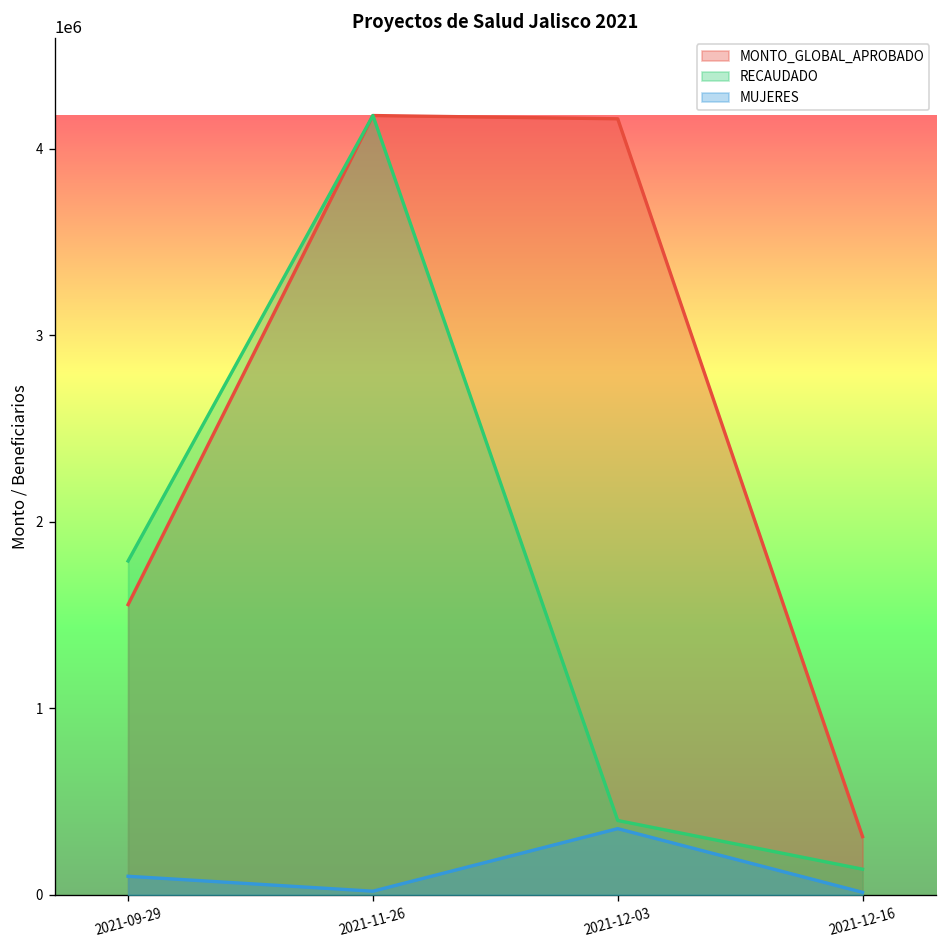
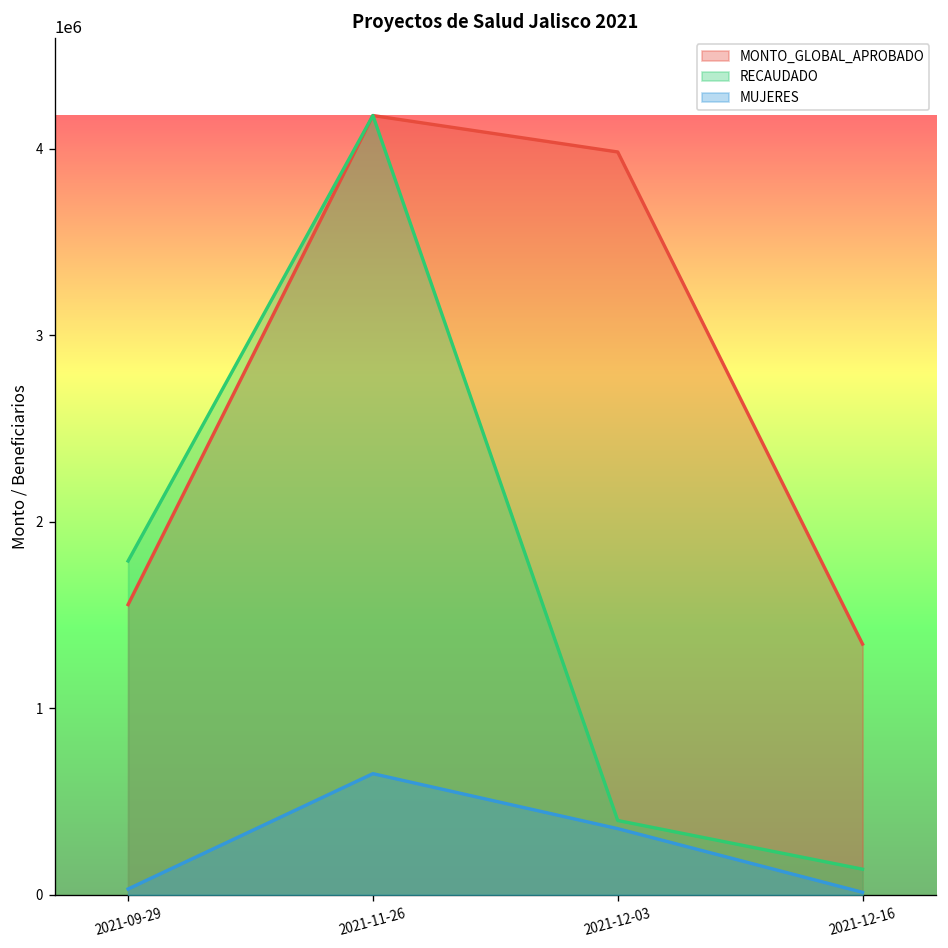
  {
    "MONTO_GLOBAL_APROBADO": {
      "2021-09-29": 1560000,
-     "2021-12-03": 4160000,
-     "2021-12-16": 310000
+     "2021-12-03": 3980000,
+     "2021-12-16": 1340000
    },
    "RECAUDADO": {
      "2021-09-29": 1790000,
      "2021-12-03": 400000,
      "2021-12-16": 140000
    },
    "MUJERES": {
-     "2021-09-29": 100000,
-     "2021-11-26": 20000,
+     "2021-09-29": 30000,
+     "2021-11-26": 650000,
      "2021-12-03": 360000,
      "2021-12-16": 10000
    }
  }
